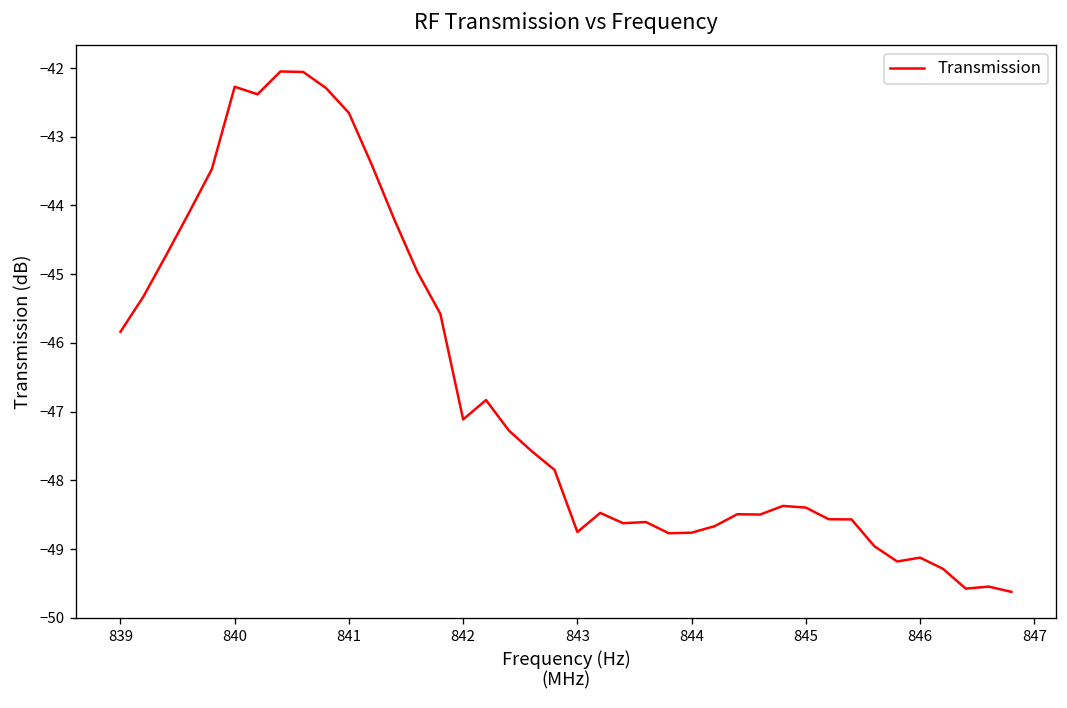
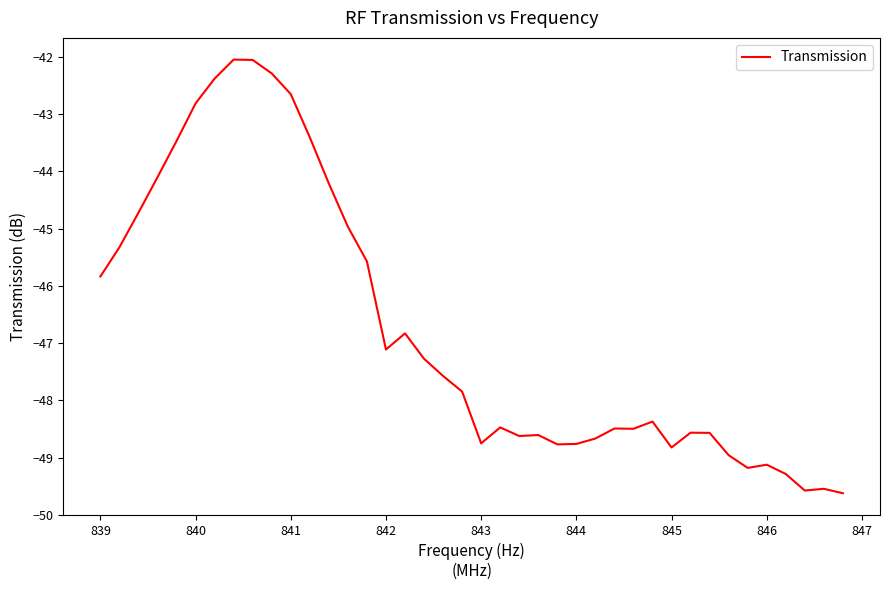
  {
    "839": -45.8,
-   "840": -42.3,
+   "840": -42.8,
    "841": -42.7,
    "842": -47.1,
    "843": -48.8,
    "844": -48.8,
-   "845": -48.4,
+   "845": -48.8,
    "846": -49.1
  }
